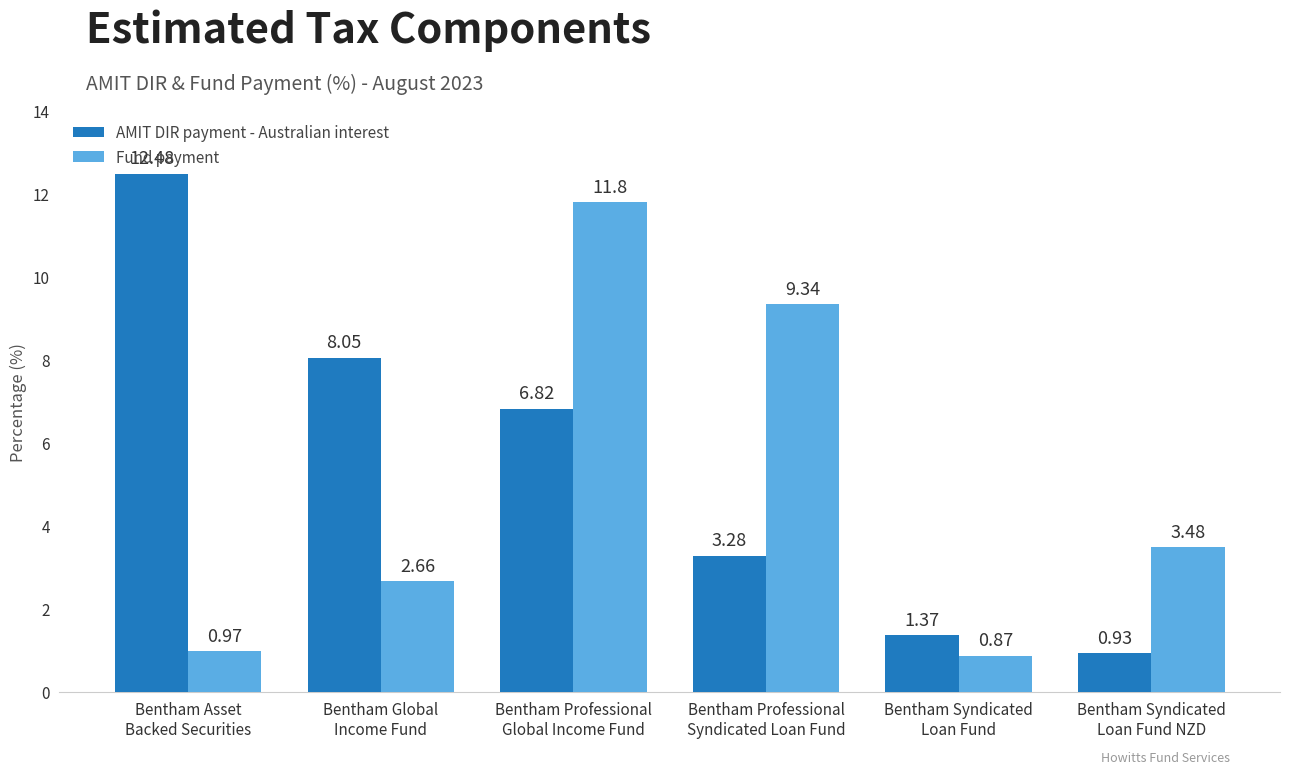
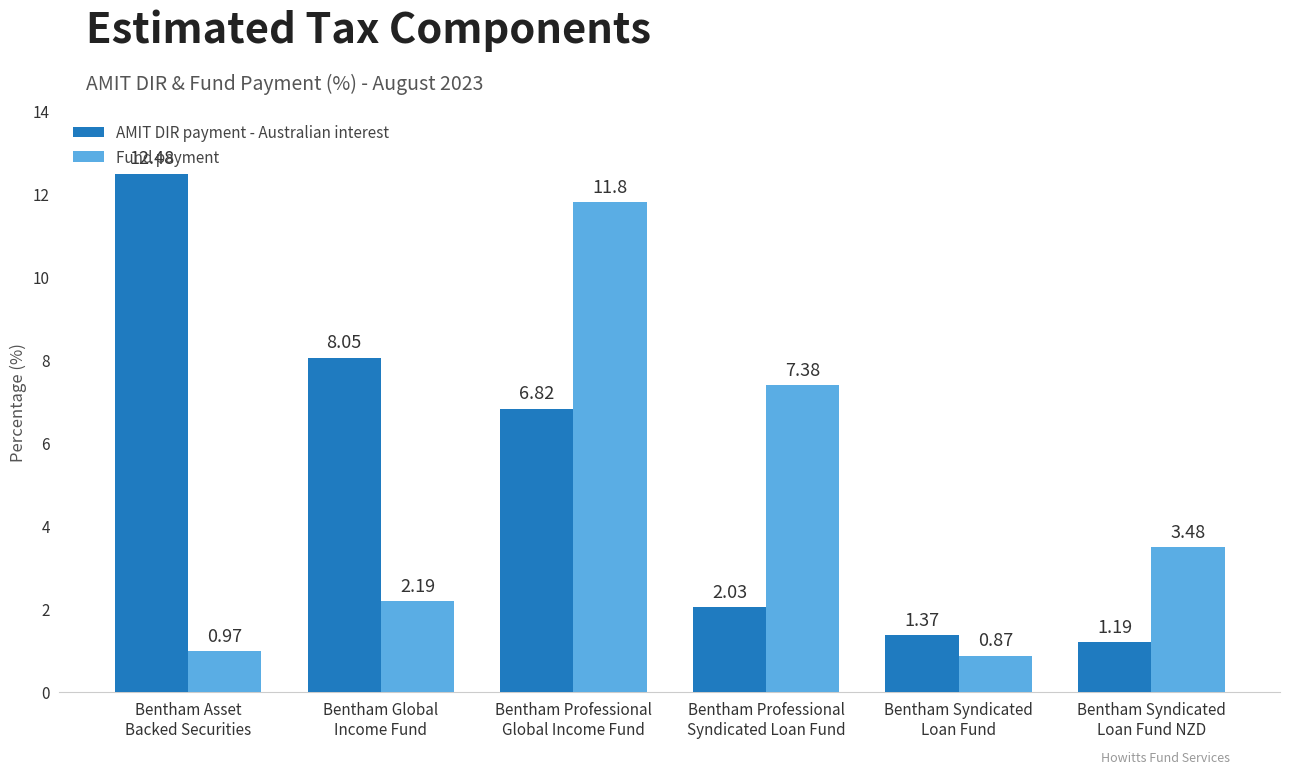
  {
    "AMIT DIR payment - Australian interest": {
      "Bentham Asset Backed Securities": 12.48,
      "Bentham Global Income Fund": 8.05,
      "Bentham Professional Global Income Fund": 6.82,
-     "Bentham Professional Syndicated Loan Fund": 3.28,
+     "Bentham Professional Syndicated Loan Fund": 2.03,
      "Bentham Syndicated Loan Fund": 1.37,
-     "Bentham Syndicated Loan Fund NZD": 0.93
+     "Bentham Syndicated Loan Fund NZD": 1.19
    },
    "Fund payment": {
      "Bentham Asset Backed Securities": 0.97,
-     "Bentham Global Income Fund": 2.66,
+     "Bentham Global Income Fund": 2.19,
      "Bentham Professional Global Income Fund": 11.8,
-     "Bentham Professional Syndicated Loan Fund": 9.34,
+     "Bentham Professional Syndicated Loan Fund": 7.38,
      "Bentham Syndicated Loan Fund": 0.87,
      "Bentham Syndicated Loan Fund NZD": 3.48
    }
  }
